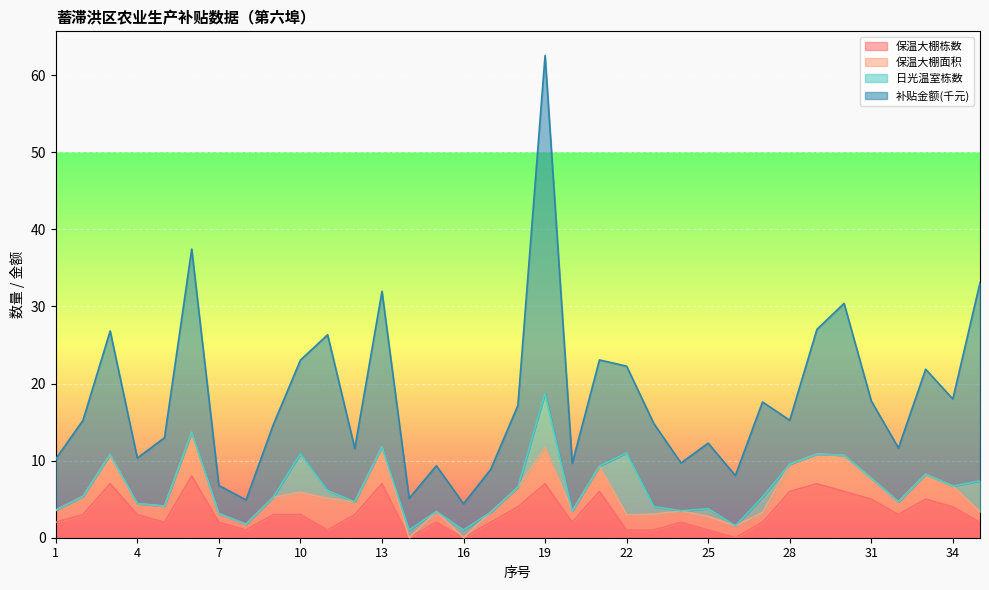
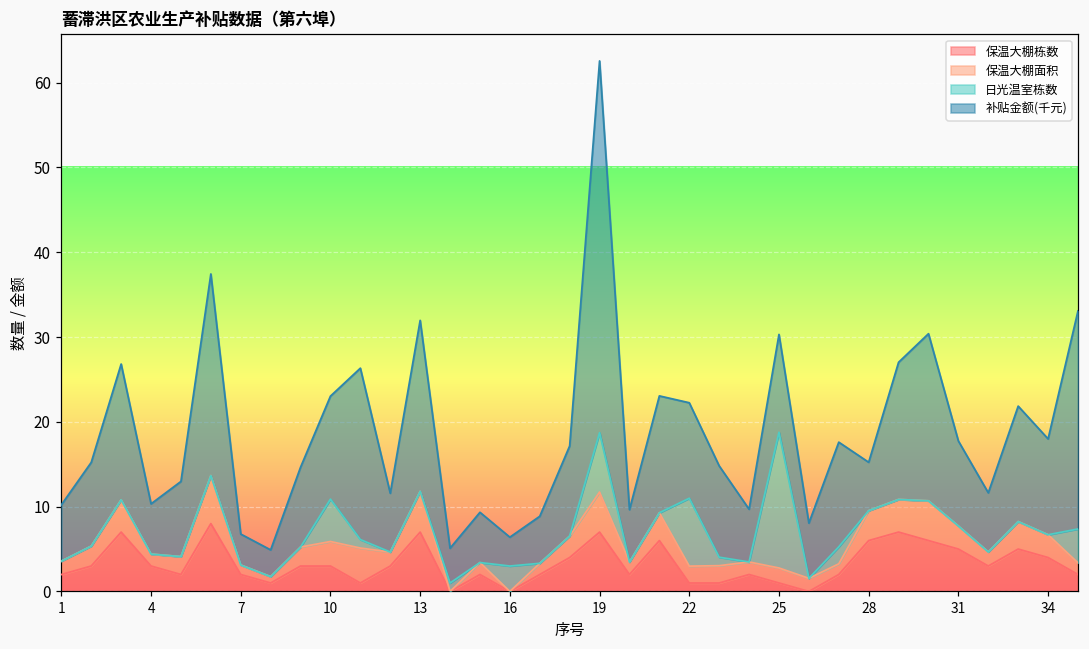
  {
    "日光温室栋数": {
      "10": 5,
-     "16": 1,
+     "16": 3,
      "19": 7,
      "22": 8,
-     "25": 1
+     "25": 16
    },
    "补贴金额(千元)": {
      "1": 7,
      "4": 6,
      "7": 4,
      "10": 12,
      "13": 20,
      "16": 3,
      "19": 44,
      "22": 11,
-     "25": 8,
+     "25": 12,
      "28": 6,
      "31": 10,
      "34": 11
    }
  }
